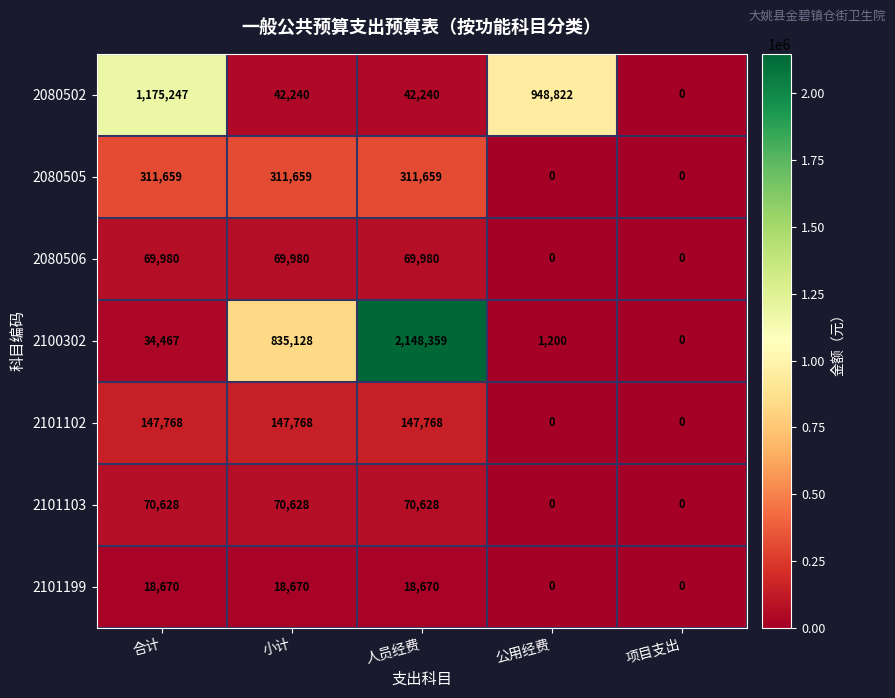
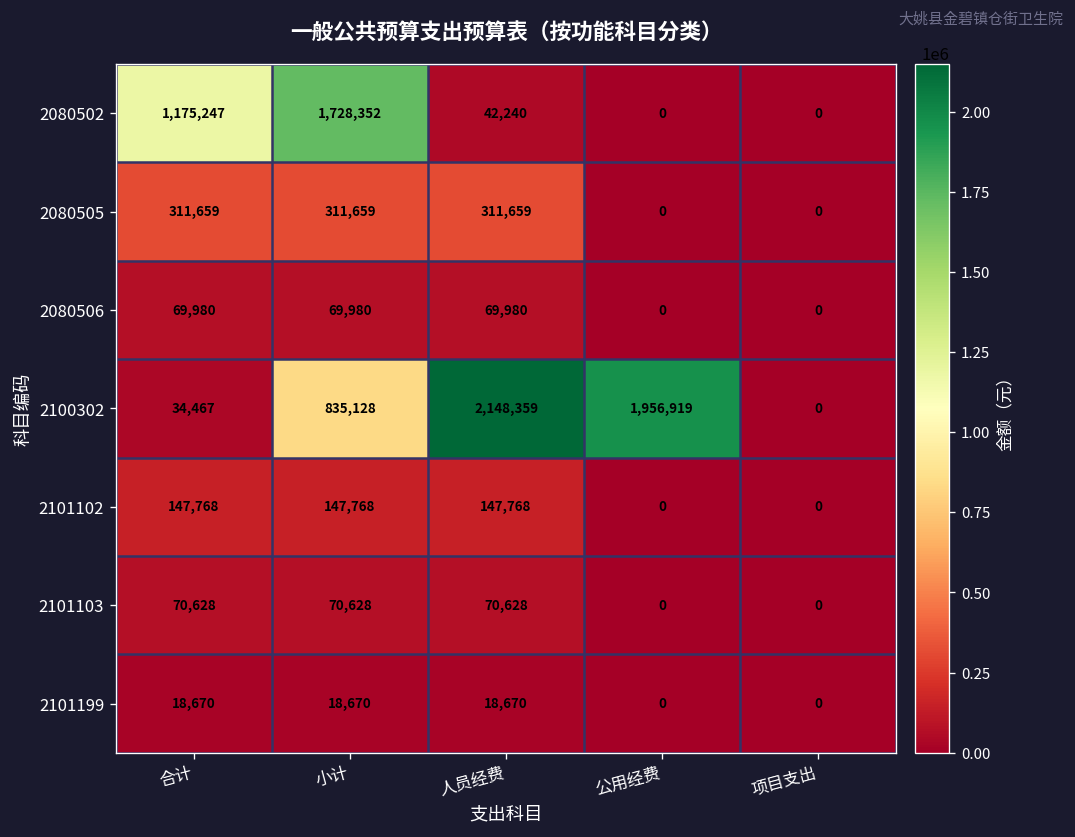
  {
    "2080502": {
      "合计": "1,175,247",
-     "小计": "42,240",
+     "小计": "1,728,352",
      "人员经费": "42,240",
-     "公用经费": "948,822",
+     "公用经费": "0",
      "项目支出": "0"
    },
    "2080505": {
      "合计": "311,659",
      "小计": "311,659",
      "人员经费": "311,659",
      "公用经费": "0",
      "项目支出": "0"
    },
    "2080506": {
      "合计": "69,980",
      "小计": "69,980",
      "人员经费": "69,980",
      "公用经费": "0",
      "项目支出": "0"
    },
    "2100302": {
      "合计": "34,467",
      "小计": "835,128",
      "人员经费": "2,148,359",
-     "公用经费": "1,200",
+     "公用经费": "1,956,919",
      "项目支出": "0"
    },
    "2101102": {
      "合计": "147,768",
      "小计": "147,768",
      "人员经费": "147,768",
      "公用经费": "0",
      "项目支出": "0"
    },
    "2101103": {
      "合计": "70,628",
      "小计": "70,628",
      "人员经费": "70,628",
      "公用经费": "0",
      "项目支出": "0"
    },
    "2101199": {
      "合计": "18,670",
      "小计": "18,670",
      "人员经费": "18,670",
      "公用经费": "0",
      "项目支出": "0"
    }
  }
